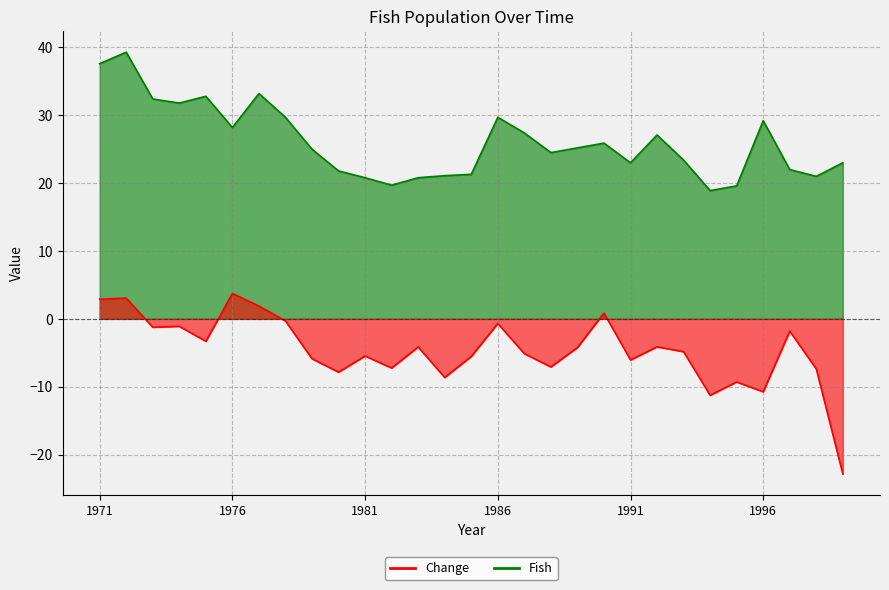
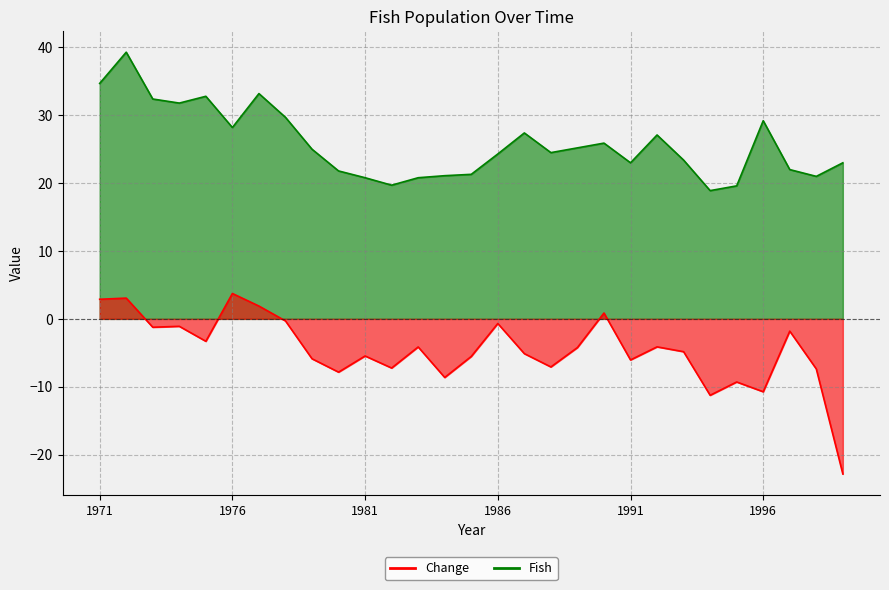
  {
    "Fish": {
-     "1971": 38,
+     "1971": 35,
      "1976": 28,
      "1981": 21,
-     "1986": 30,
+     "1986": 24,
      "1991": 23,
      "1996": 29
    }
  }
